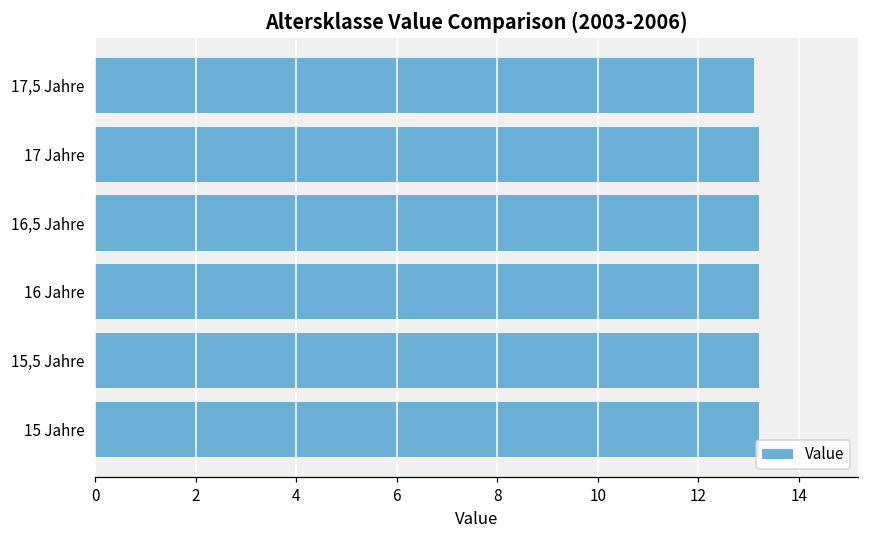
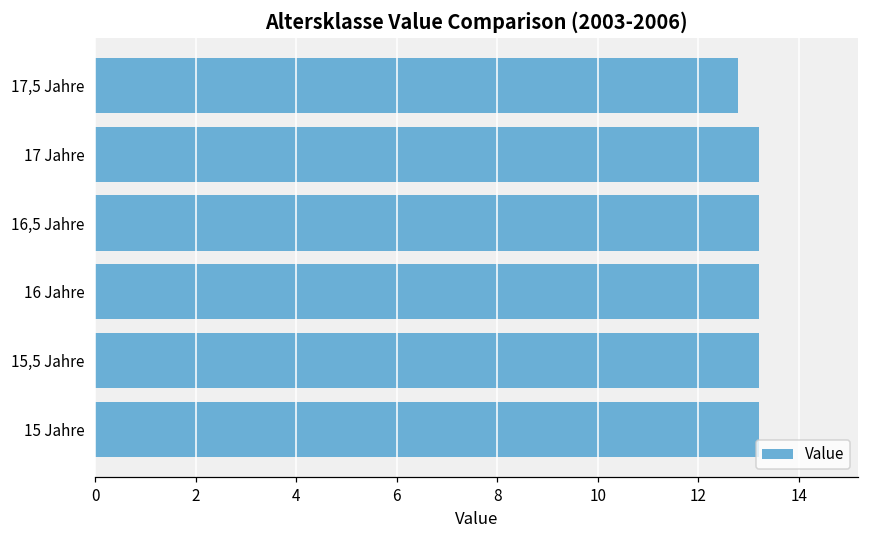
  {
-   "17,5 Jahre": 13.1,
+   "17,5 Jahre": 12.8,
    "17 Jahre": 13.2,
    "16,5 Jahre": 13.2,
    "16 Jahre": 13.2,
    "15,5 Jahre": 13.2,
    "15 Jahre": 13.2
  }
